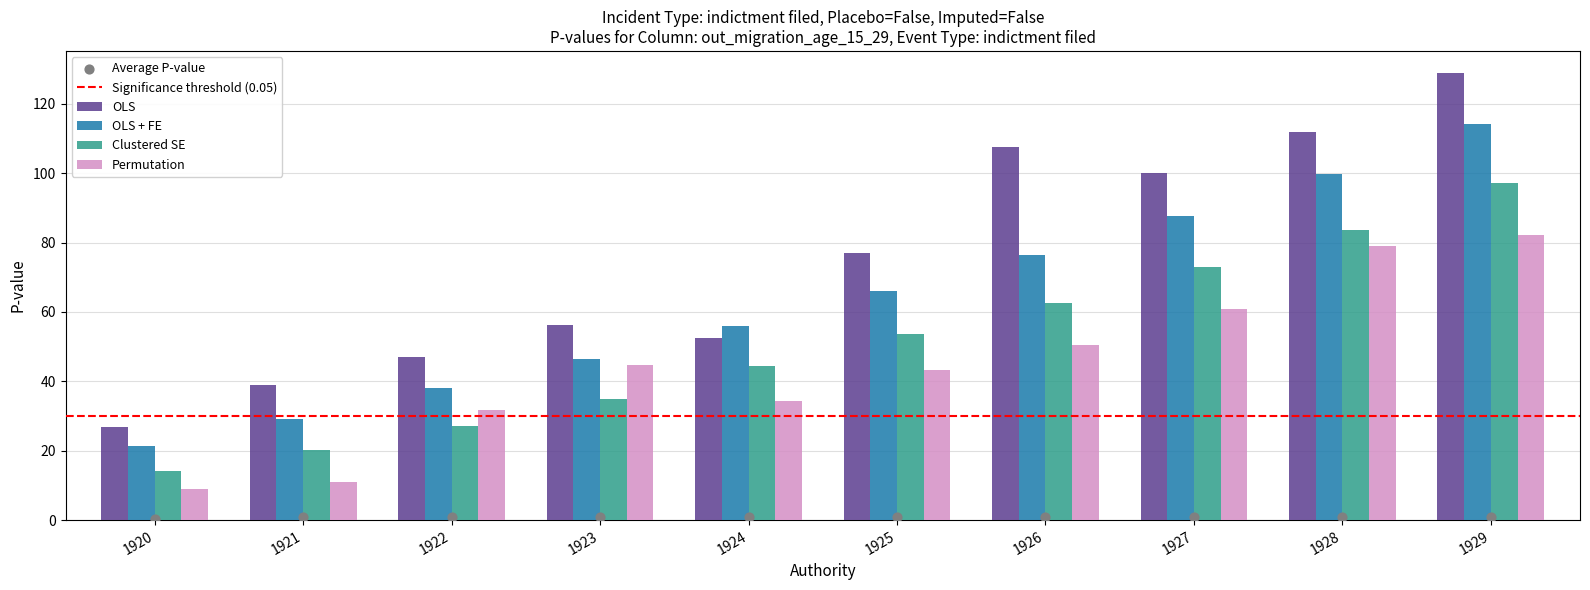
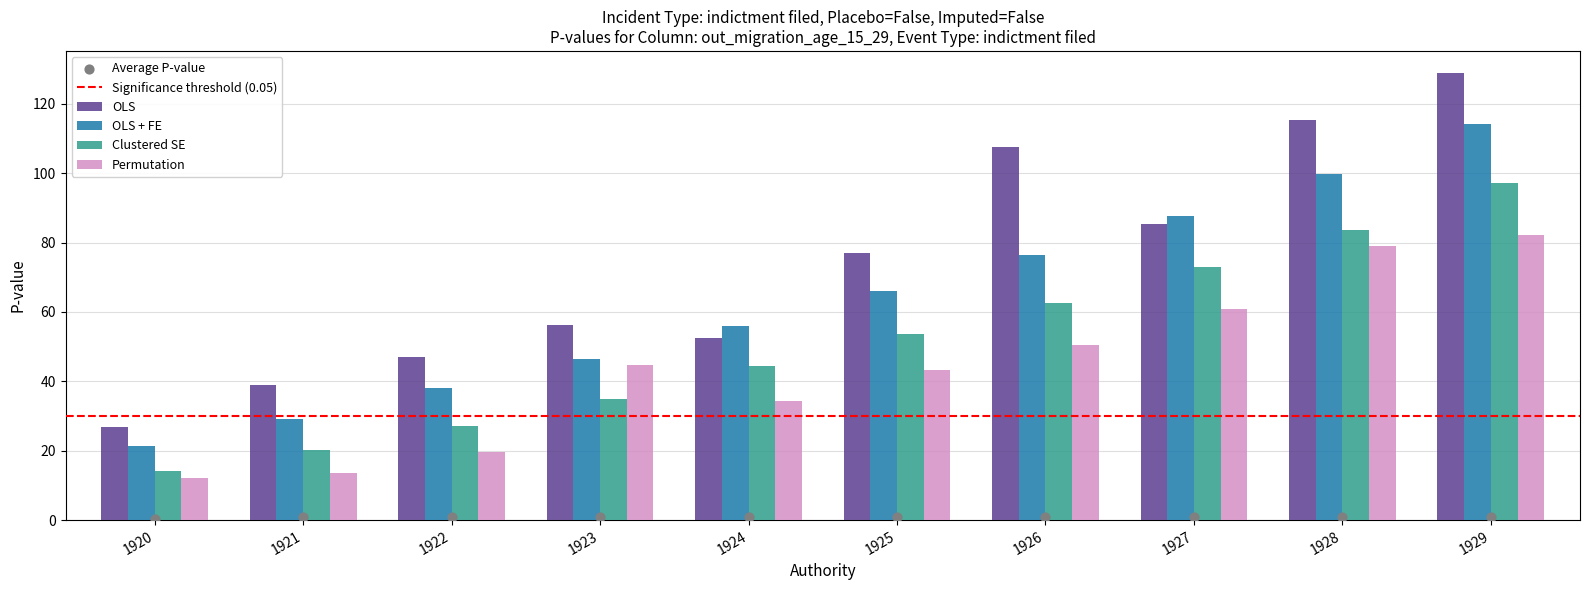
  {
    "OLS": {
      "1920": 27,
      "1921": 39,
      "1922": 47,
      "1923": 56,
      "1924": 53,
      "1925": 77,
      "1926": 108,
-     "1927": 100,
-     "1928": 112,
+     "1927": 85,
+     "1928": 115,
      "1929": 129
    },
    "Permutation": {
-     "1920": 9,
-     "1921": 11,
-     "1922": 32,
+     "1920": 12,
+     "1921": 14,
+     "1922": 20,
      "1923": 45,
      "1924": 34,
      "1925": 43,
      "1926": 51,
      "1927": 61,
      "1928": 79,
      "1929": 82
    }
  }
